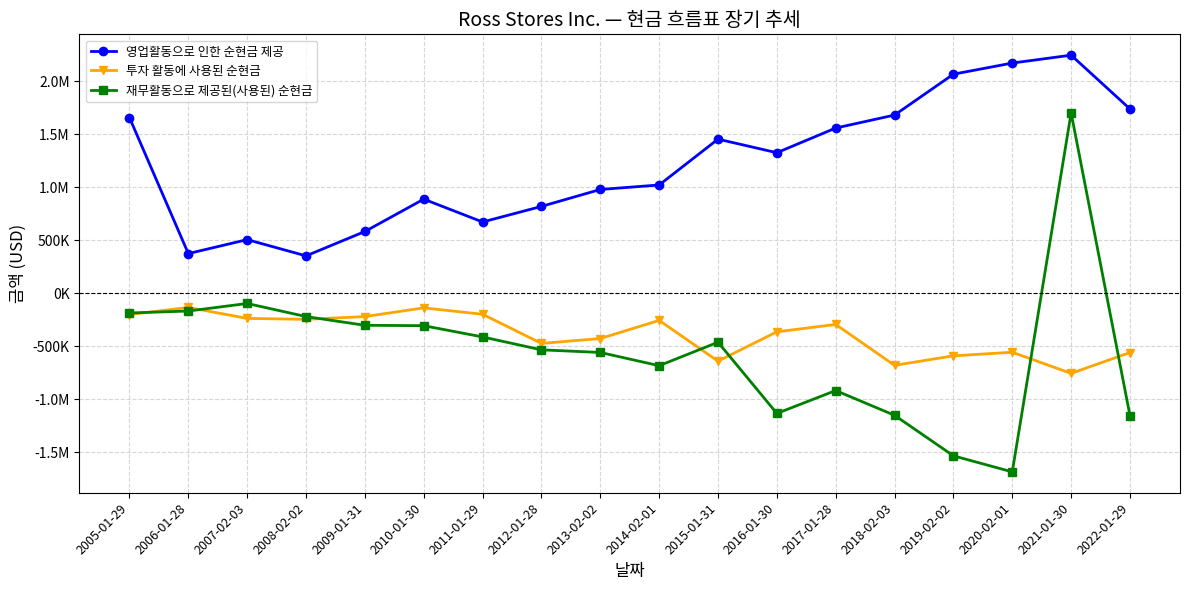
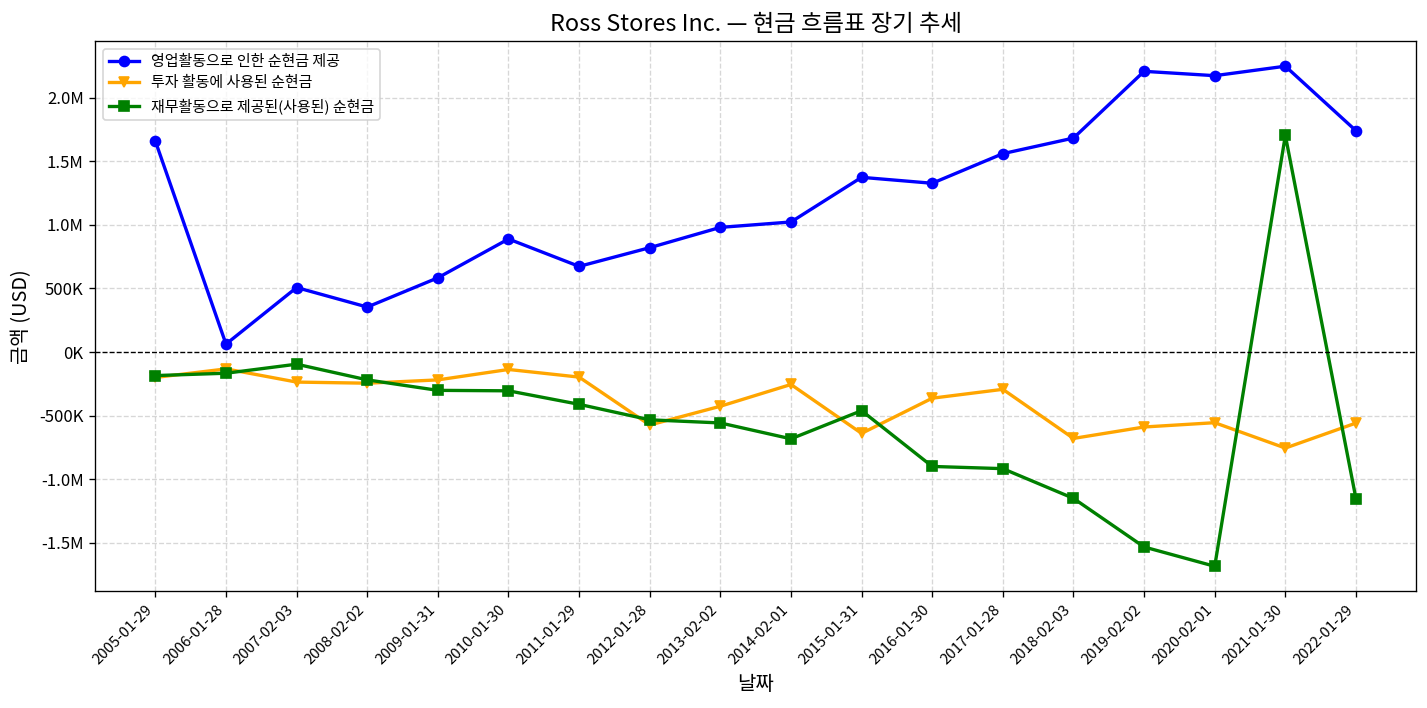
  {
    "영업활동으로 인한 순현금 제공": {
      "2005-01-29": 1660000,
-     "2006-01-28": 380000,
+     "2006-01-28": 60000,
      "2007-02-03": 510000,
      "2008-02-02": 350000,
      "2009-01-31": 580000,
      "2010-01-30": 890000,
      "2011-01-29": 670000,
      "2012-01-28": 820000,
      "2013-02-02": 980000,
      "2014-02-01": 1020000,
-     "2015-01-31": 1450000,
+     "2015-01-31": 1370000,
      "2016-01-30": 1330000,
      "2017-01-28": 1560000,
      "2018-02-03": 1680000,
-     "2019-02-02": 2070000,
+     "2019-02-02": 2210000,
      "2020-02-01": 2170000,
      "2021-01-30": 2250000,
      "2022-01-29": 1740000
    },
    "투자 활동에 사용된 순현금": {
      "2006-01-28": -130000,
      "2007-02-03": -240000,
      "2008-02-02": -240000,
      "2009-01-31": -220000,
      "2010-01-30": -140000,
      "2011-01-29": -200000,
-     "2012-01-28": -470000,
+     "2012-01-28": -570000,
      "2013-02-02": -430000,
      "2014-02-01": -250000,
      "2015-01-31": -640000,
      "2016-01-30": -360000,
      "2017-01-28": -290000,
      "2018-02-03": -680000,
      "2019-02-02": -590000,
      "2020-02-01": -550000,
      "2021-01-30": -750000,
      "2022-01-29": -560000
    },
    "재무활동으로 제공된(사용된) 순현금": {
      "2006-01-28": -170000,
      "2007-02-03": -100000,
      "2008-02-02": -220000,
      "2009-01-31": -300000,
      "2010-01-30": -300000,
      "2011-01-29": -410000,
      "2012-01-28": -530000,
      "2013-02-02": -560000,
      "2014-02-01": -680000,
      "2015-01-31": -460000,
-     "2016-01-30": -1130000,
+     "2016-01-30": -900000,
      "2017-01-28": -920000,
      "2018-02-03": -1150000,
      "2019-02-02": -1530000,
      "2020-02-01": -1680000,
      "2021-01-30": 1700000,
      "2022-01-29": -1150000
    }
  }
